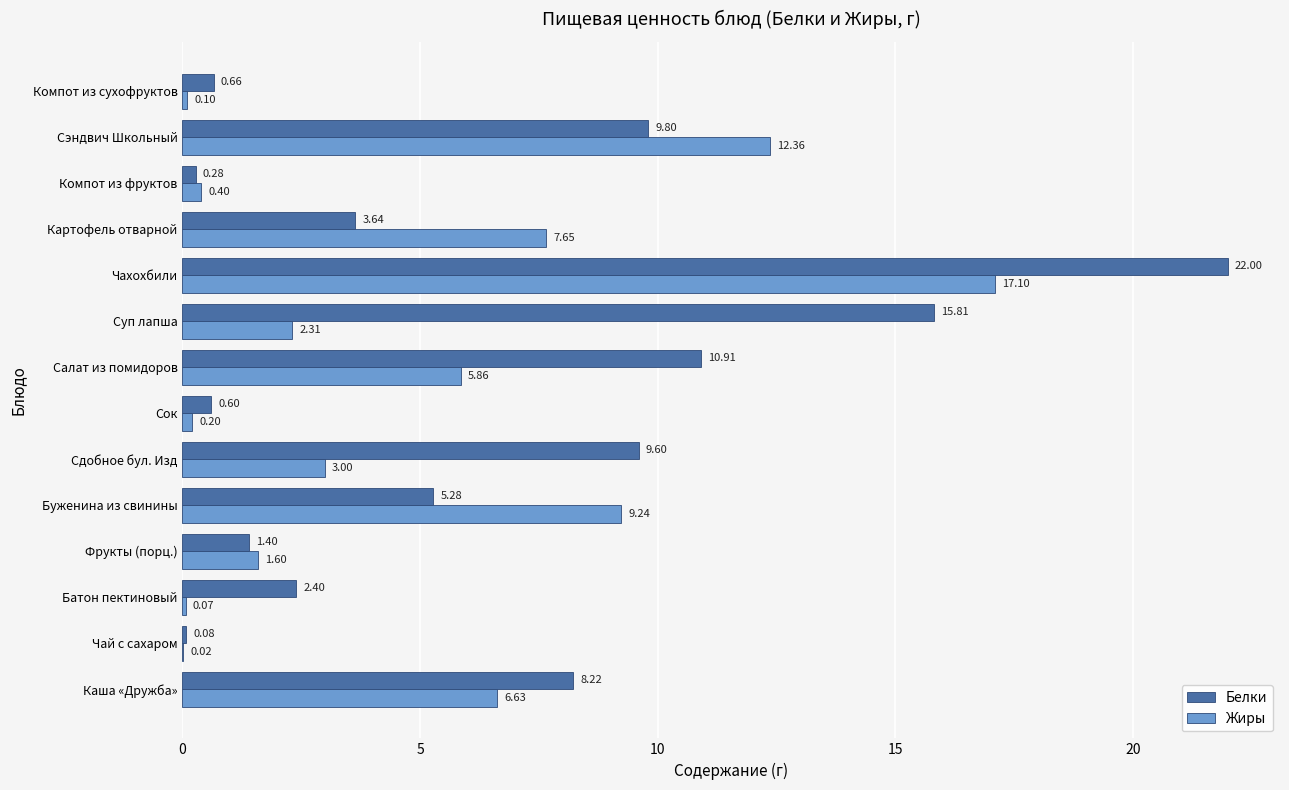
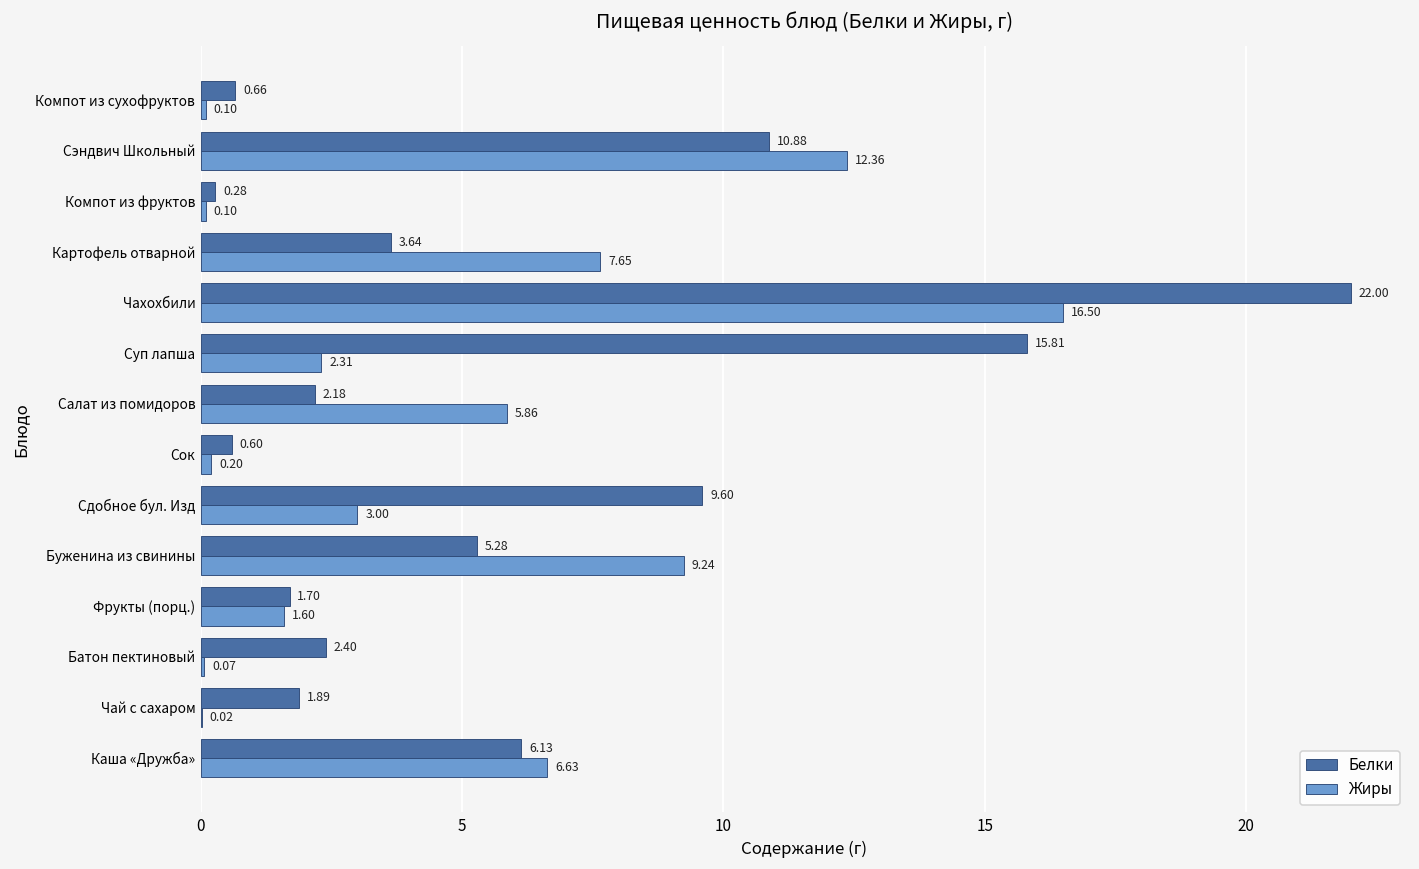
  {
    "Белки": {
      "Компот из сухофруктов": 0.66,
-     "Сэндвич Школьный": 9.80,
+     "Сэндвич Школьный": 10.88,
      "Компот из фруктов": 0.28,
      "Картофель отварной": 3.64,
      "Чахохбили": 22.00,
      "Суп лапша": 15.81,
-     "Салат из помидоров": 10.91,
+     "Салат из помидоров": 2.18,
      "Сок": 0.60,
      "Сдобное бул. Изд": 9.60,
      "Буженина из свинины": 5.28,
-     "Фрукты (порц.)": 1.40,
+     "Фрукты (порц.)": 1.70,
      "Батон пектиновый": 2.40,
-     "Чай с сахаром": 0.08,
-     "Каша «Дружба»": 8.22
+     "Чай с сахаром": 1.89,
+     "Каша «Дружба»": 6.13
    },
    "Жиры": {
      "Компот из сухофруктов": 0.10,
      "Сэндвич Школьный": 12.36,
-     "Компот из фруктов": 0.40,
+     "Компот из фруктов": 0.10,
      "Картофель отварной": 7.65,
-     "Чахохбили": 17.10,
+     "Чахохбили": 16.50,
      "Суп лапша": 2.31,
      "Салат из помидоров": 5.86,
      "Сок": 0.20,
      "Сдобное бул. Изд": 3.00,
      "Буженина из свинины": 9.24,
      "Фрукты (порц.)": 1.60,
      "Батон пектиновый": 0.07,
      "Чай с сахаром": 0.02,
      "Каша «Дружба»": 6.63
    }
  }
